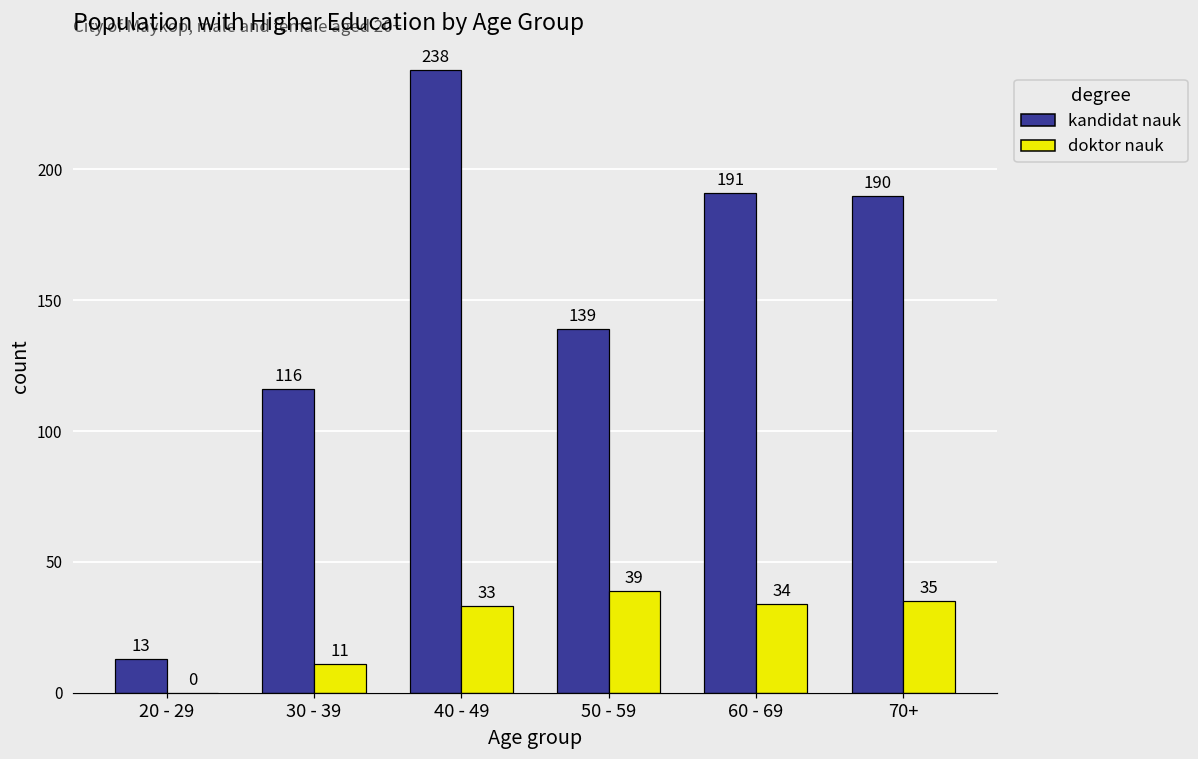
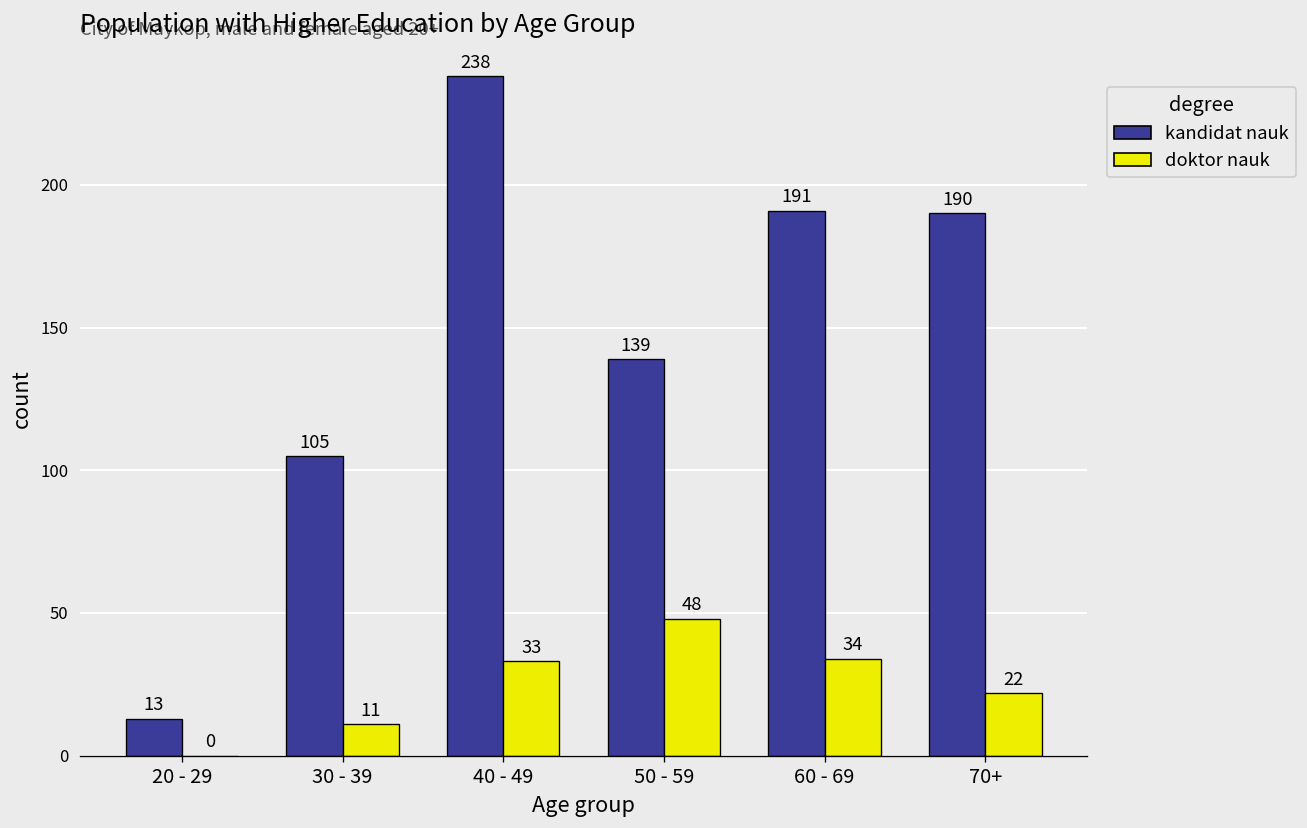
  {
    "kandidat nauk": {
      "20 - 29": 13,
-     "30 - 39": 116,
+     "30 - 39": 105,
      "40 - 49": 238,
      "50 - 59": 139,
      "60 - 69": 191,
      "70+": 190
    },
    "doktor nauk": {
      "20 - 29": 0,
      "30 - 39": 11,
      "40 - 49": 33,
-     "50 - 59": 39,
+     "50 - 59": 48,
      "60 - 69": 34,
-     "70+": 35
+     "70+": 22
    }
  }
